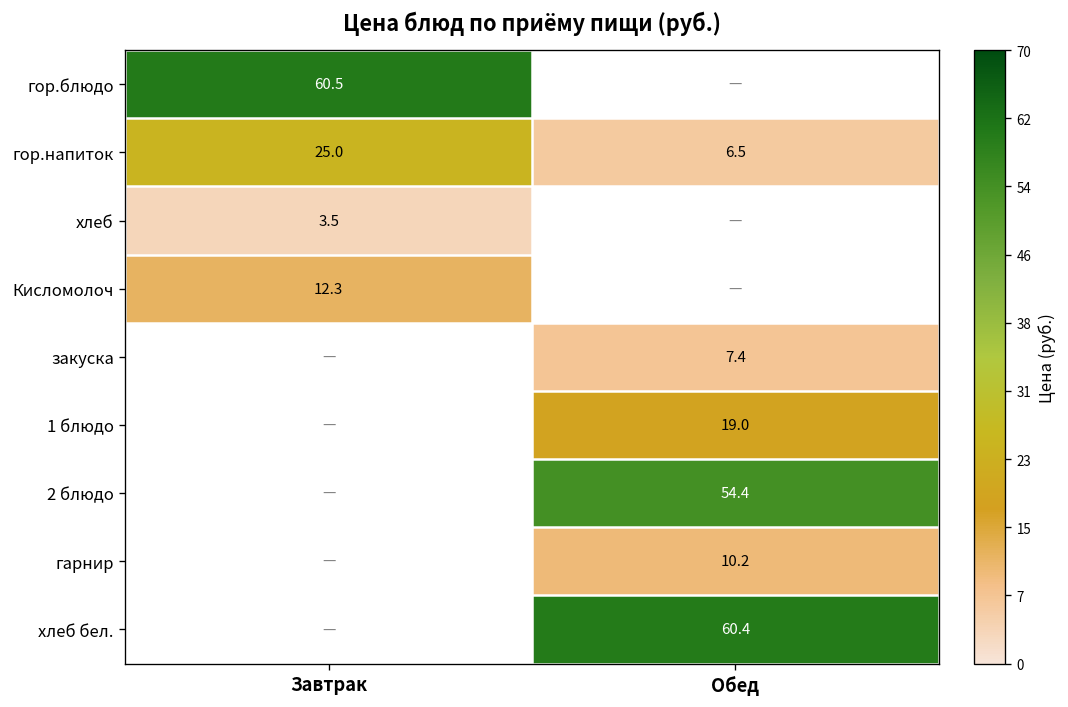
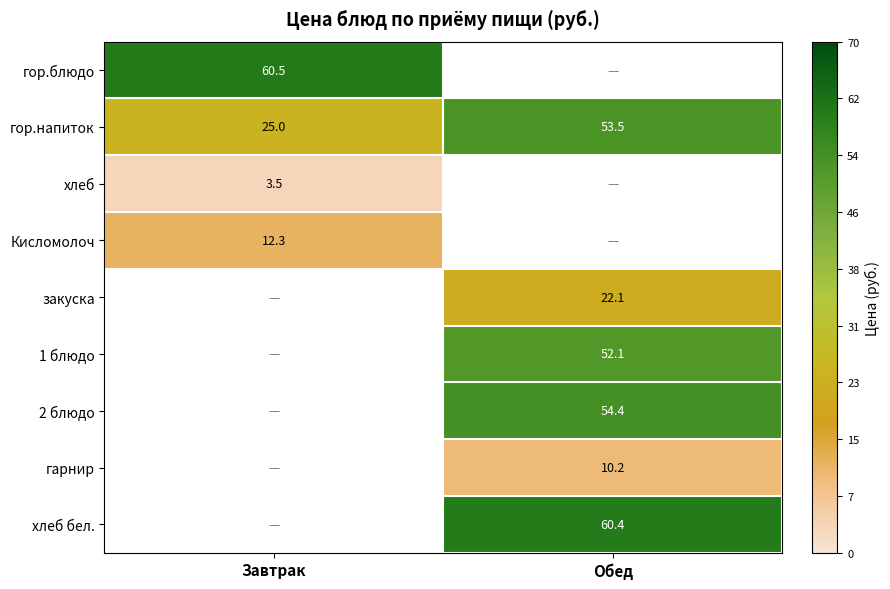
  {
    "гор.блюдо": {
      "Завтрак": 60.5
    },
    "гор.напиток": {
      "Завтрак": 25.0,
-     "Обед": 6.5
+     "Обед": 53.5
    },
    "хлеб": {
      "Завтрак": 3.5
    },
    "Кисломолоч": {
      "Завтрак": 12.3
    },
    "закуска": {
-     "Обед": 7.4
+     "Обед": 22.1
    },
    "1 блюдо": {
-     "Обед": 19.0
+     "Обед": 52.1
    },
    "2 блюдо": {
      "Обед": 54.4
    },
    "гарнир": {
      "Обед": 10.2
    },
    "хлеб бел.": {
      "Обед": 60.4
    }
  }
